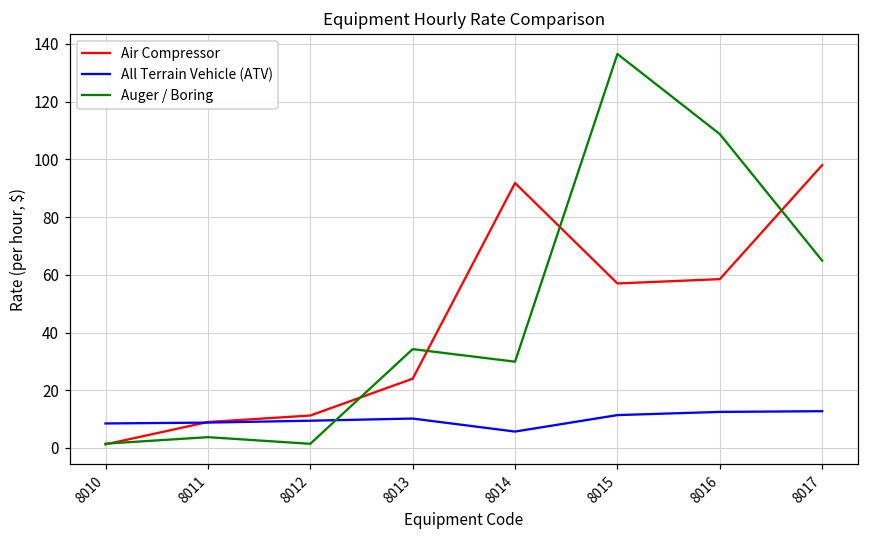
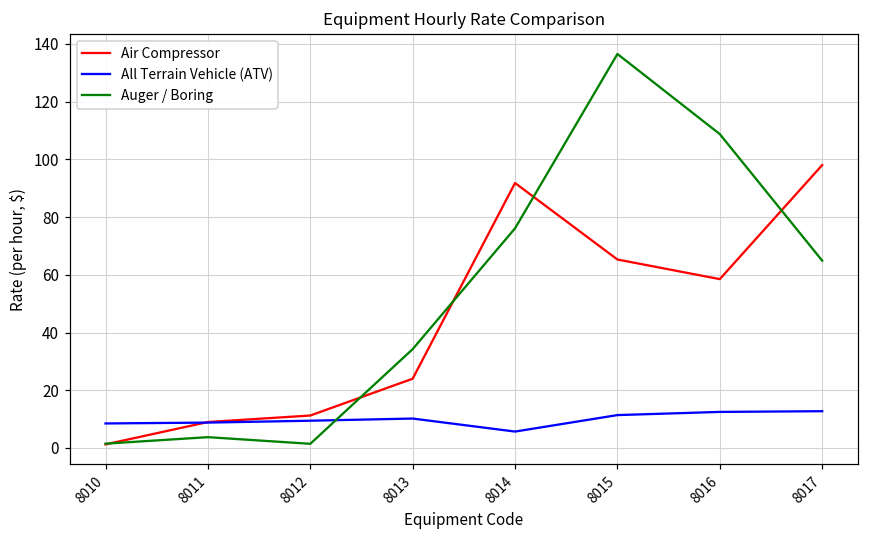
  {
    "Air Compressor": {
      "8012": 11,
      "8013": 24,
      "8014": 92,
-     "8015": 57,
+     "8015": 65,
      "8016": 59,
      "8017": 98
    },
    "All Terrain Vehicle (ATV)": {
      "8010": 9,
      "8012": 9,
      "8013": 10,
      "8014": 6,
      "8015": 11,
      "8016": 13,
      "8017": 13
    },
    "Auger / Boring": {
      "8011": 4,
      "8012": 1,
      "8013": 34,
-     "8014": 30,
+     "8014": 76,
      "8015": 137,
      "8016": 109,
      "8017": 65
    }
  }
